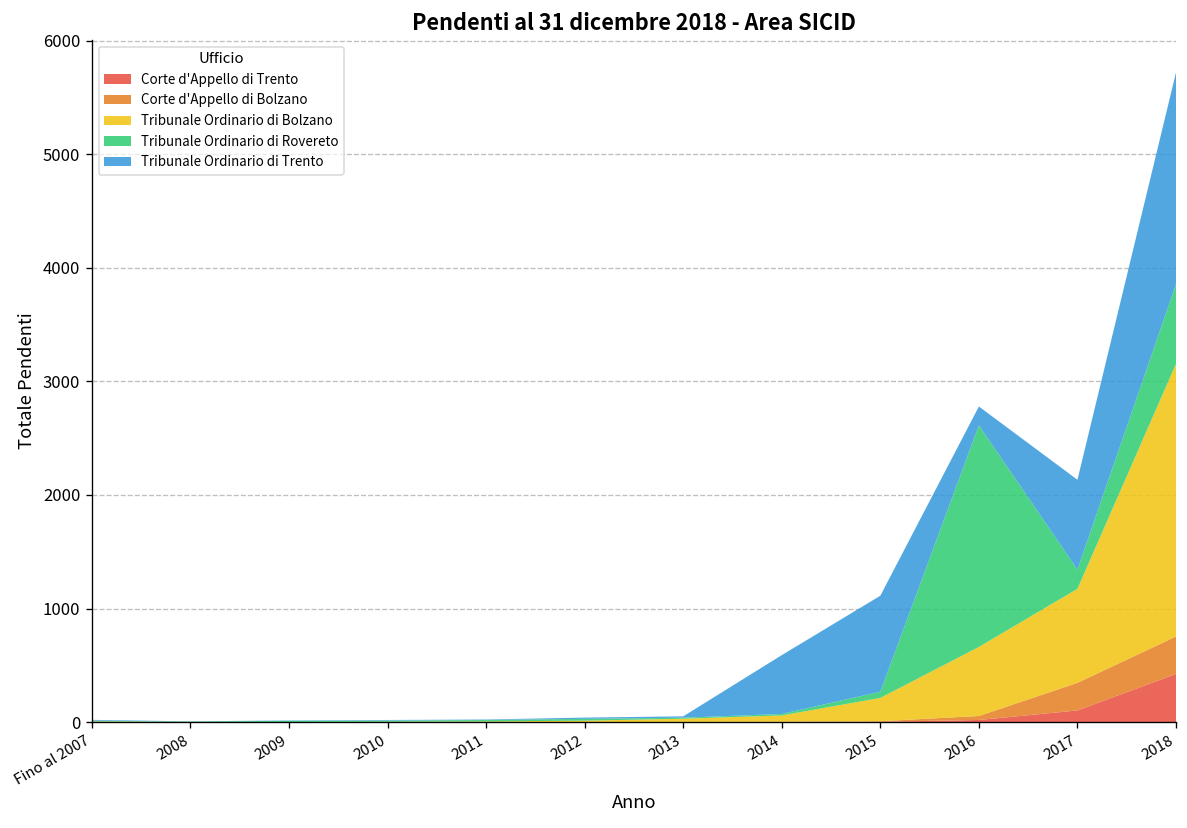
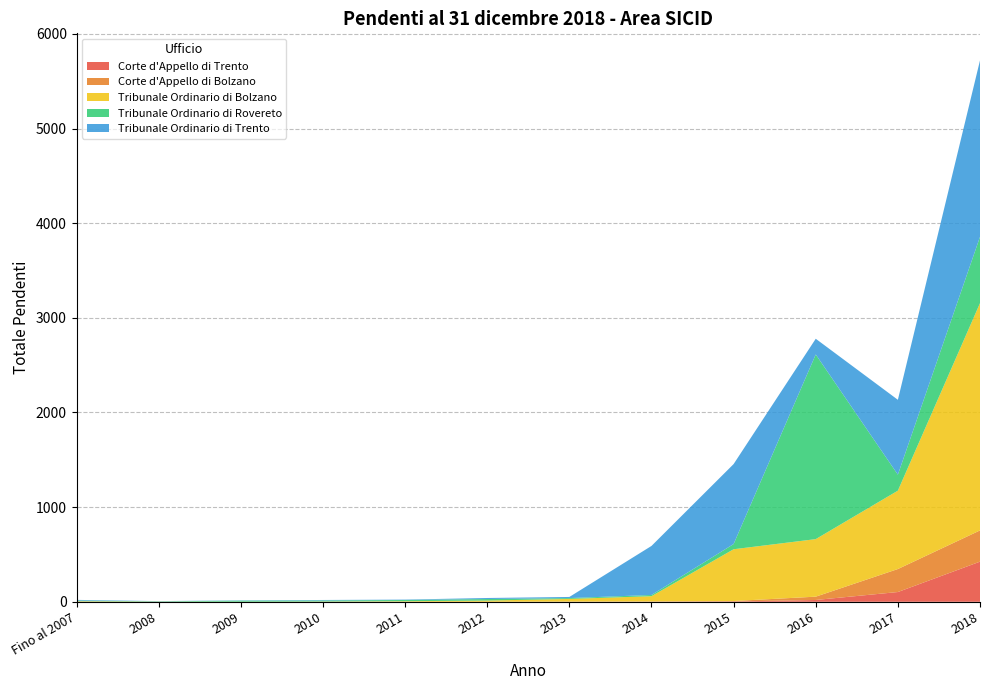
  {
    "Tribunale Ordinario di Bolzano": {
-     "2015": 200,
+     "2015": 500,
      "2016": 600,
      "2017": 800,
      "2018": 2400
    },
    "Tribunale Ordinario di Rovereto": {
      "2015": 100,
      "2016": 2000,
      "2017": 200,
      "2018": 700
    },
    "Tribunale Ordinario di Trento": {
      "2014": 500,
      "2015": 800,
      "2016": 200,
      "2017": 800,
      "2018": 1900
    }
  }
